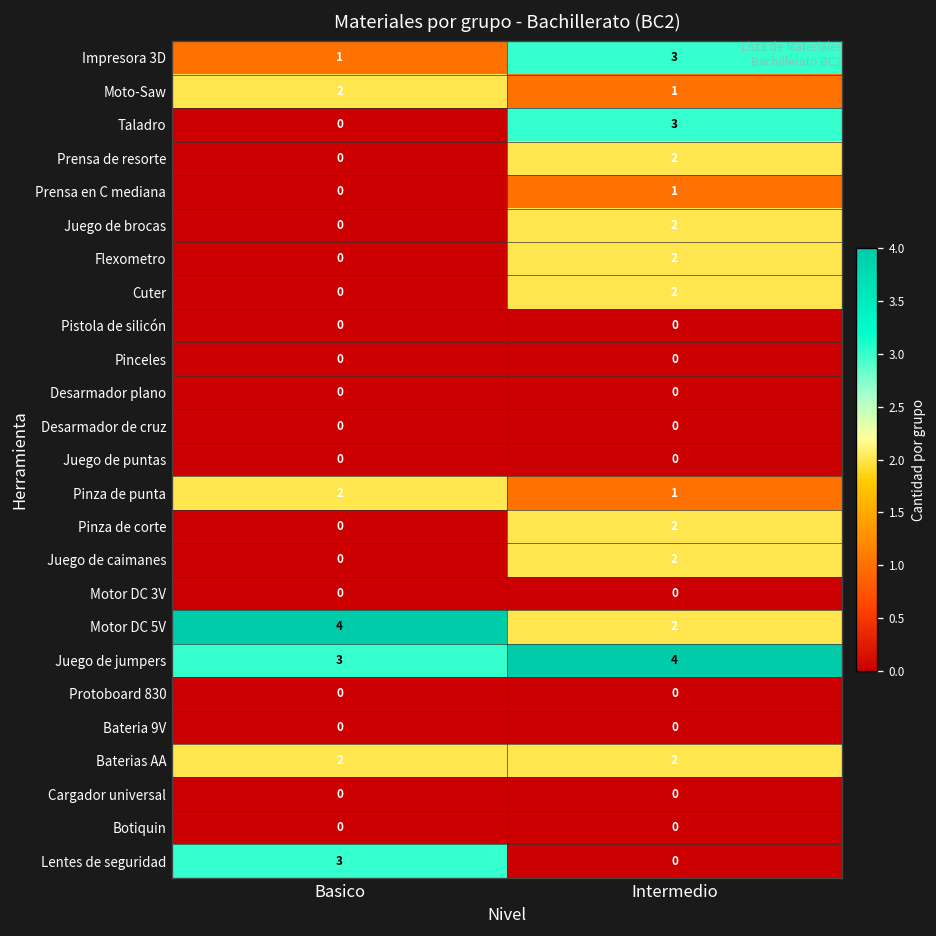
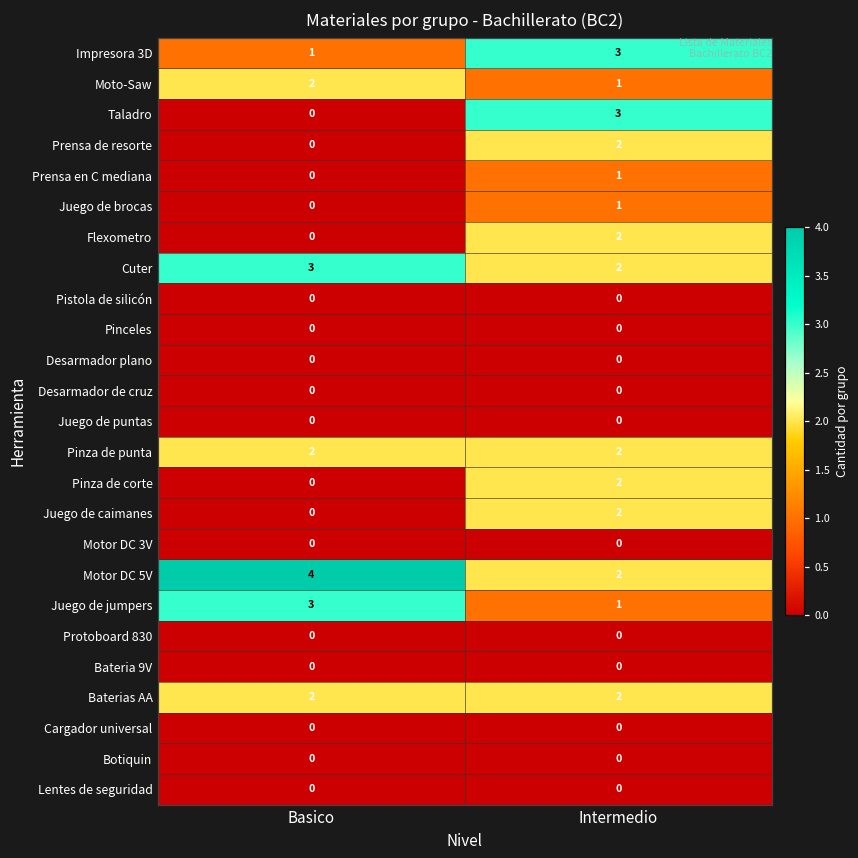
  {
    "Impresora 3D": {
      "Basico": 1
    },
    "Moto-Saw": {
      "Basico": 2,
      "Intermedio": 1
    },
    "Taladro": {
      "Basico": 0,
      "Intermedio": 3
    },
    "Prensa de resorte": {
      "Basico": 0,
      "Intermedio": 2
    },
    "Prensa en C mediana": {
      "Basico": 0,
      "Intermedio": 1
    },
    "Juego de brocas": {
      "Basico": 0,
-     "Intermedio": 2
+     "Intermedio": 1
    },
    "Flexometro": {
      "Basico": 0,
      "Intermedio": 2
    },
    "Cuter": {
-     "Basico": 0,
+     "Basico": 3,
      "Intermedio": 2
    },
    "Pistola de silicón": {
      "Basico": 0,
      "Intermedio": 0
    },
    "Pinceles": {
      "Basico": 0,
      "Intermedio": 0
    },
    "Desarmador plano": {
      "Basico": 0,
      "Intermedio": 0
    },
    "Desarmador de cruz": {
      "Basico": 0,
      "Intermedio": 0
    },
    "Juego de puntas": {
      "Basico": 0,
      "Intermedio": 0
    },
    "Pinza de punta": {
      "Basico": 2,
-     "Intermedio": 1
+     "Intermedio": 2
    },
    "Pinza de corte": {
      "Basico": 0,
      "Intermedio": 2
    },
    "Juego de caimanes": {
      "Basico": 0,
      "Intermedio": 2
    },
    "Motor DC 3V": {
      "Basico": 0,
      "Intermedio": 0
    },
    "Motor DC 5V": {
      "Basico": 4,
      "Intermedio": 2
    },
    "Juego de jumpers": {
      "Basico": 3,
-     "Intermedio": 4
+     "Intermedio": 1
    },
    "Protoboard 830": {
      "Basico": 0,
      "Intermedio": 0
    },
    "Bateria 9V": {
      "Basico": 0,
      "Intermedio": 0
    },
    "Baterias AA": {
      "Basico": 2,
      "Intermedio": 2
    },
    "Cargador universal": {
      "Basico": 0,
      "Intermedio": 0
    },
    "Botiquin": {
      "Basico": 0,
      "Intermedio": 0
    },
    "Lentes de seguridad": {
-     "Basico": 3,
+     "Basico": 0,
      "Intermedio": 0
    }
  }
